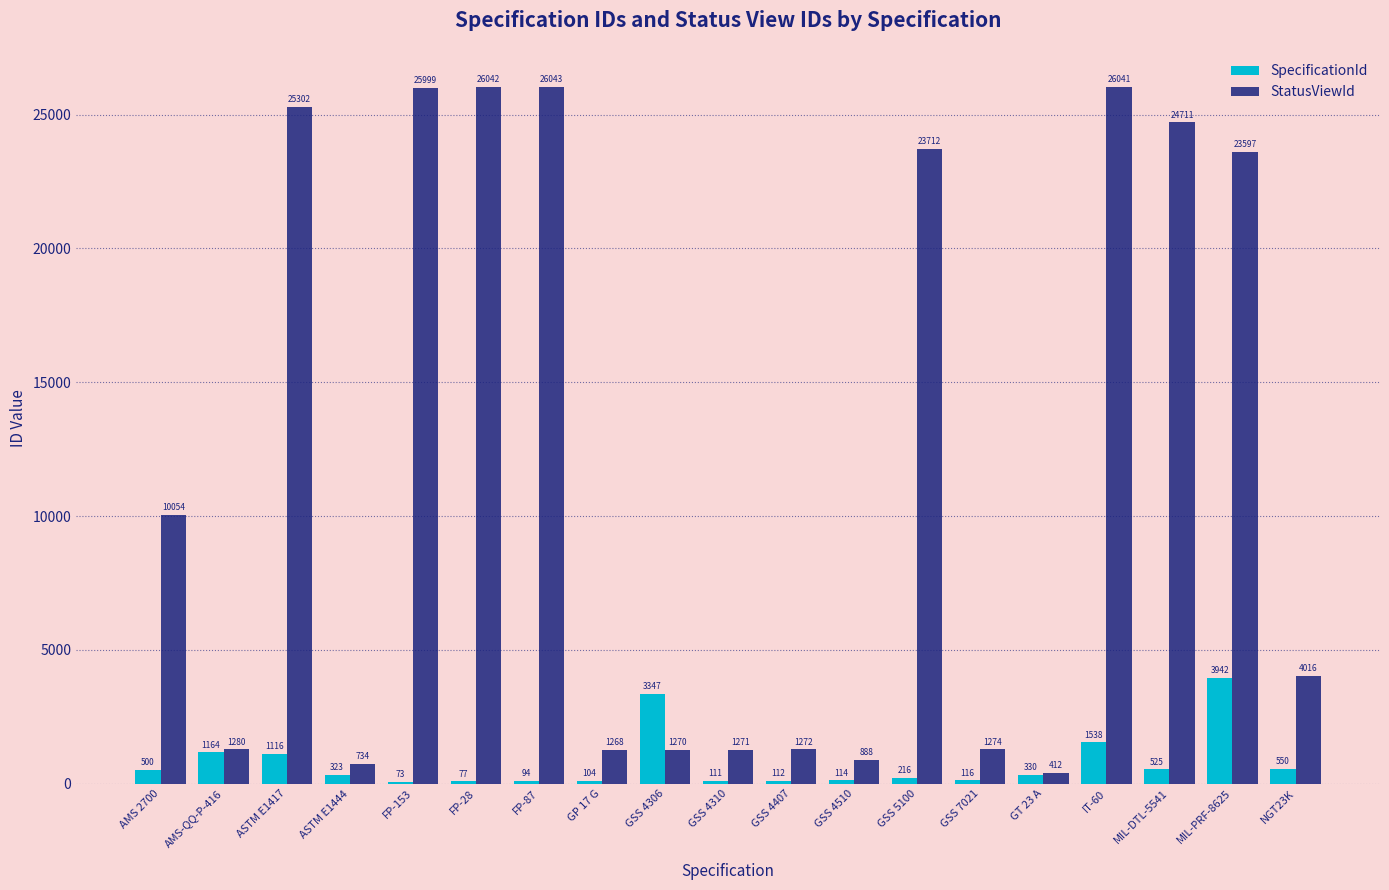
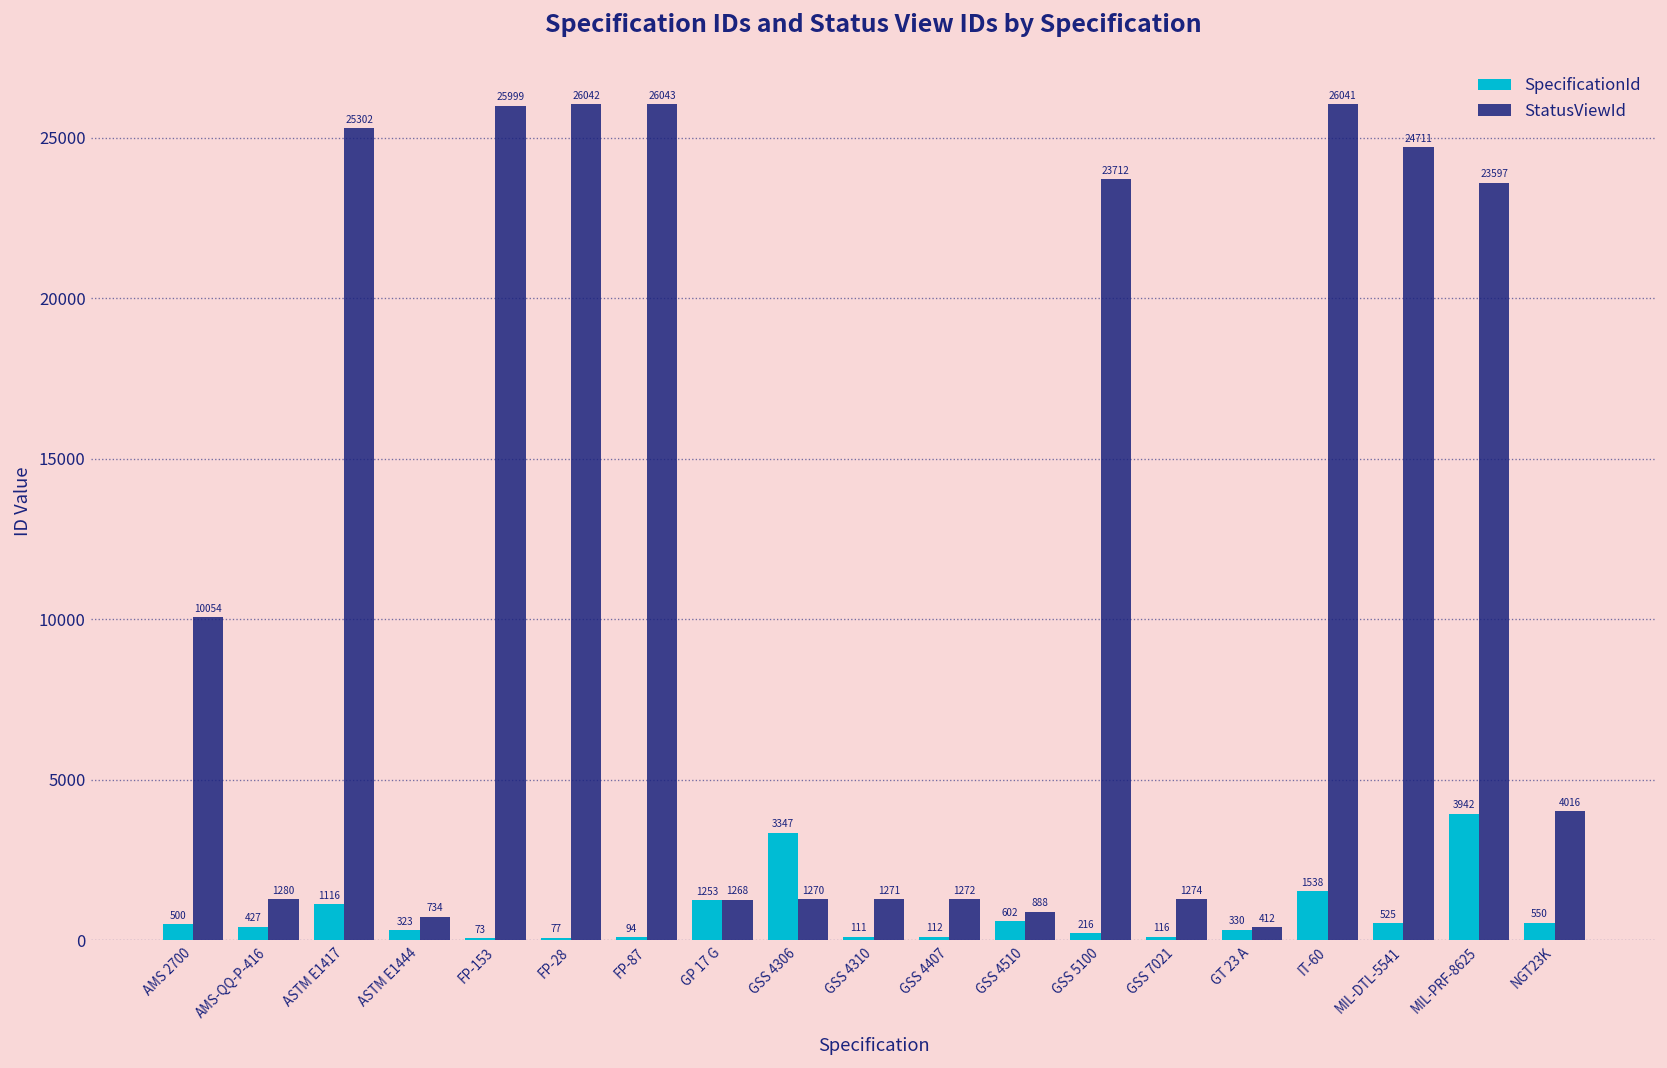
  {
    "SpecificationId": {
      "AMS 2700": 500,
-     "AMS-QQ-P-416": 1164,
+     "AMS-QQ-P-416": 427,
      "ASTM E1417": 1116,
      "ASTM E1444": 323,
      "FP-153": 73,
      "FP-28": 77,
      "FP-87": 94,
-     "GP 17 G": 104,
+     "GP 17 G": 1253,
      "GSS 4306": 3347,
      "GSS 4310": 111,
      "GSS 4407": 112,
-     "GSS 4510": 114,
+     "GSS 4510": 602,
      "GSS 5100": 216,
      "GSS 7021": 116,
      "GT 23 A": 330,
      "IT-60": 1538,
      "MIL-DTL-5541": 525,
      "MIL-PRF-8625": 3942,
      "NGT23K": 550
    },
    "StatusViewId": {
      "AMS 2700": 10054,
      "AMS-QQ-P-416": 1280,
      "ASTM E1417": 25302,
      "ASTM E1444": 734,
      "FP-153": 25999,
      "FP-28": 26042,
      "FP-87": 26043,
      "GP 17 G": 1268,
      "GSS 4306": 1270,
      "GSS 4310": 1271,
      "GSS 4407": 1272,
      "GSS 4510": 888,
      "GSS 5100": 23712,
      "GSS 7021": 1274,
      "GT 23 A": 412,
      "IT-60": 26041,
      "MIL-DTL-5541": 24711,
      "MIL-PRF-8625": 23597,
      "NGT23K": 4016
    }
  }
